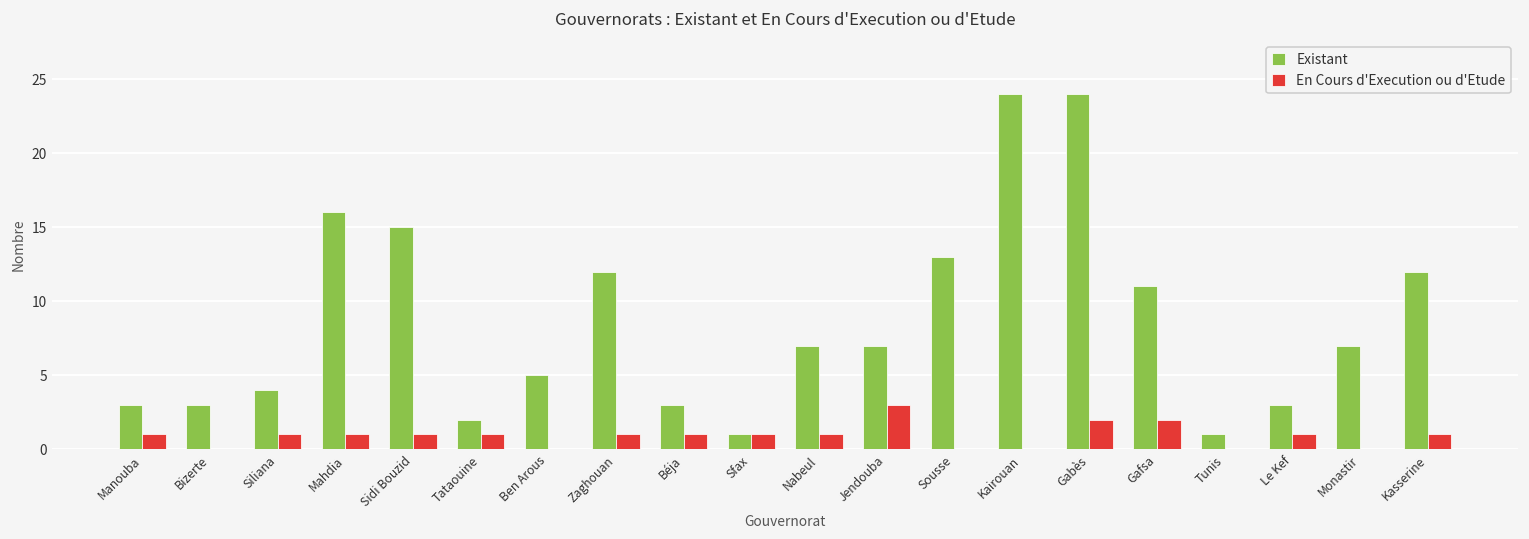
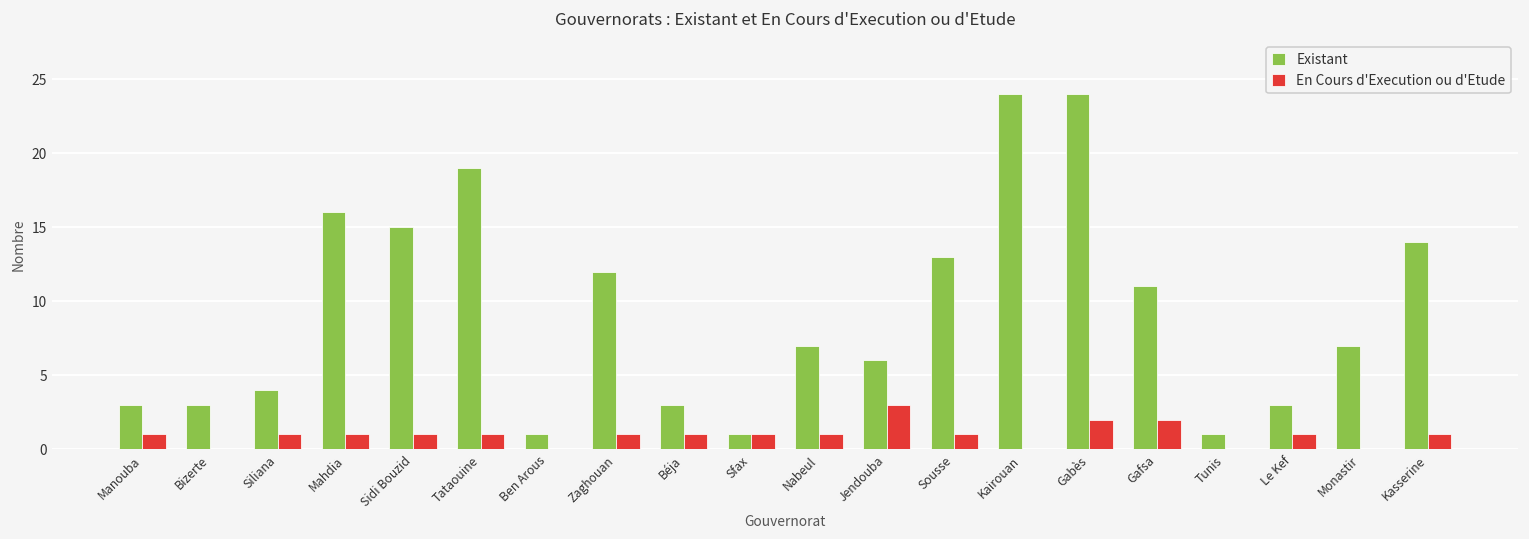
  {
    "Existant": {
      "Manouba": 3,
      "Bizerte": 3,
      "Siliana": 4,
      "Mahdia": 16,
      "Sidi Bouzid": 15,
-     "Tataouine": 2,
-     "Ben Arous": 5,
+     "Tataouine": 19,
+     "Ben Arous": 1,
      "Zaghouan": 12,
      "Béja": 3,
      "Sfax": 1,
      "Nabeul": 7,
-     "Jendouba": 7,
+     "Jendouba": 6,
      "Sousse": 13,
      "Kairouan": 24,
      "Gabès": 24,
      "Gafsa": 11,
      "Tunis": 1,
      "Le Kef": 3,
      "Monastir": 7,
-     "Kasserine": 12
+     "Kasserine": 14
    },
    "En Cours d'Execution ou d'Etude": {
      "Manouba": 1,
      "Bizerte": 0,
      "Siliana": 1,
      "Mahdia": 1,
      "Sidi Bouzid": 1,
      "Tataouine": 1,
      "Ben Arous": 0,
      "Zaghouan": 1,
      "Béja": 1,
      "Sfax": 1,
      "Nabeul": 1,
      "Jendouba": 3,
-     "Sousse": 0,
+     "Sousse": 1,
      "Kairouan": 0,
      "Gabès": 2,
      "Gafsa": 2,
      "Tunis": 0,
      "Le Kef": 1,
      "Monastir": 0,
      "Kasserine": 1
    }
  }
